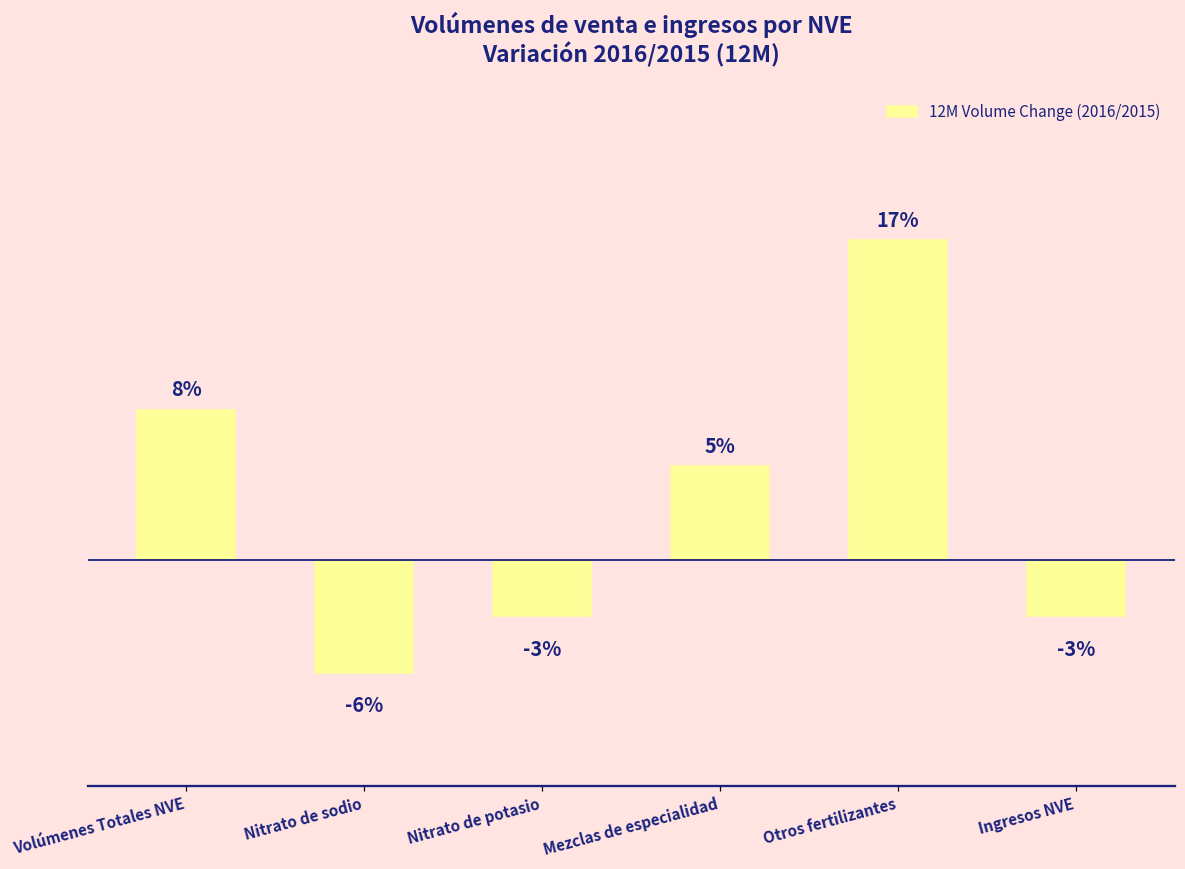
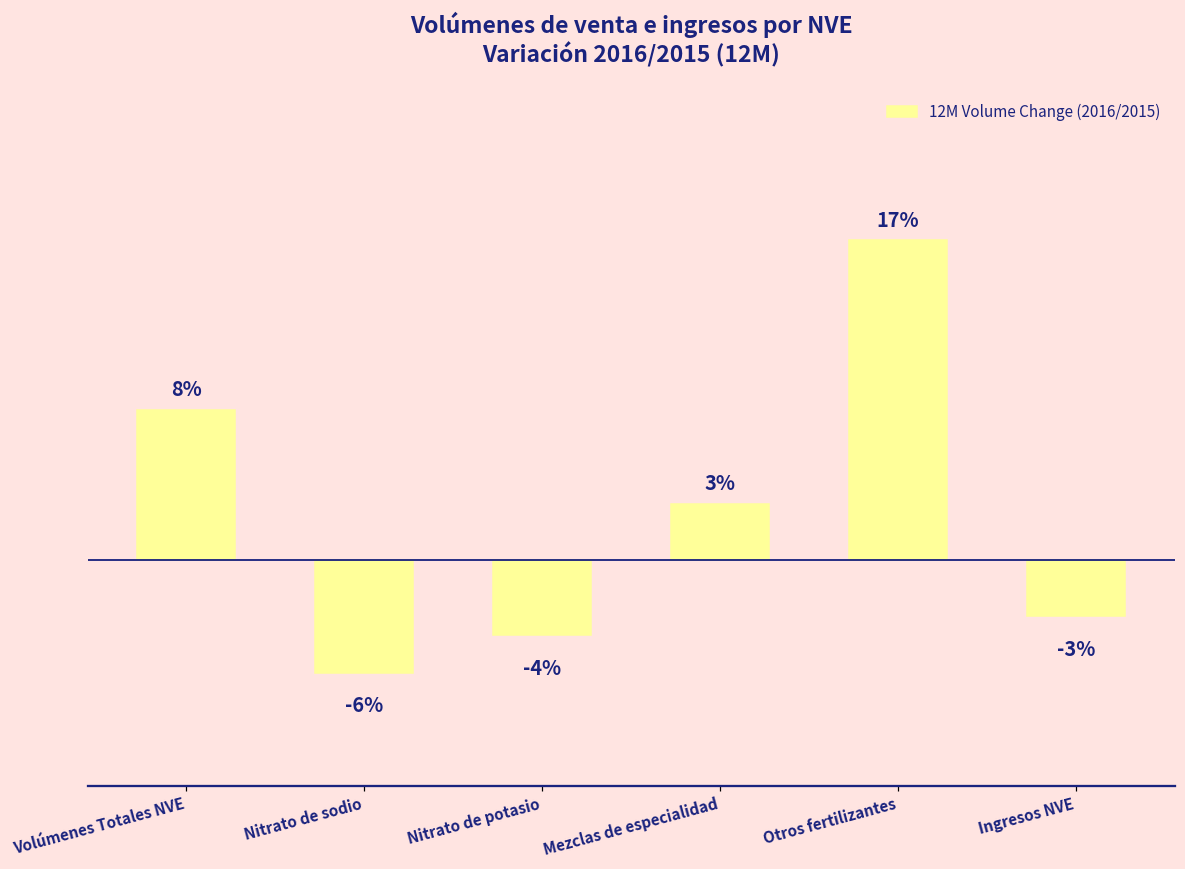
  {
    "Volúmenes Totales NVE": "8%",
    "Nitrato de sodio": "-6%",
-   "Nitrato de potasio": "-3%",
-   "Mezclas de especialidad": "5%",
+   "Nitrato de potasio": "-4%",
+   "Mezclas de especialidad": "3%",
    "Otros fertilizantes": "17%",
    "Ingresos NVE": "-3%"
  }
